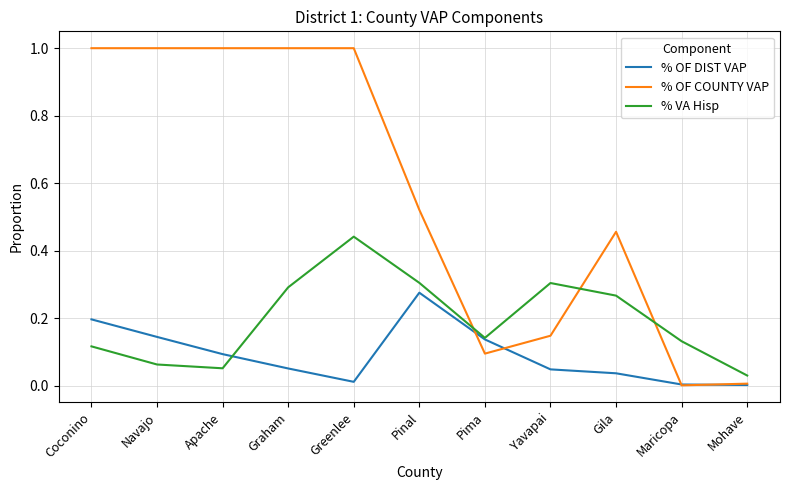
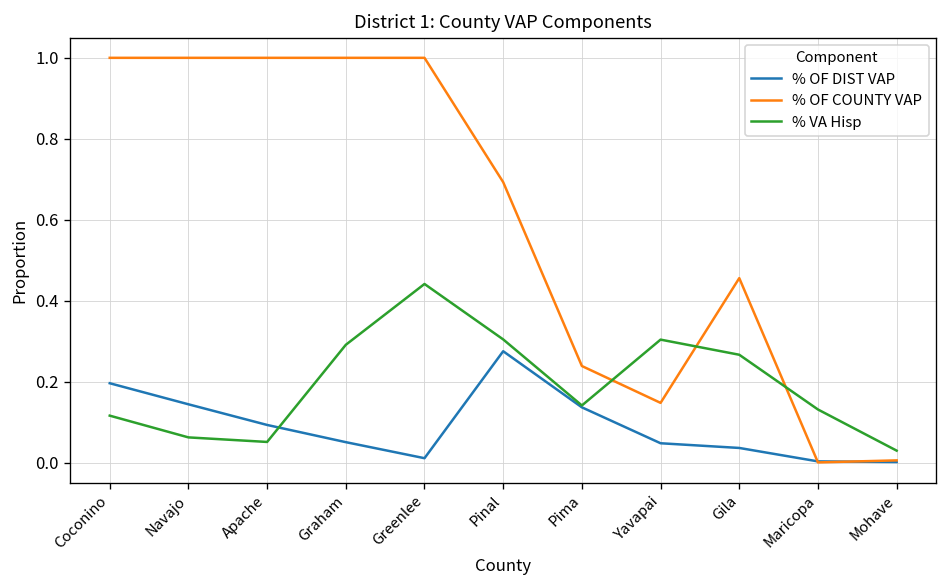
  {
    "% OF DIST VAP": {
      "Coconino": 0.20,
      "Navajo": 0.14,
      "Apache": 0.09,
      "Graham": 0.05,
      "Greenlee": 0.01,
      "Pinal": 0.28,
      "Yavapai": 0.05,
      "Gila": 0.04
    },
    "% OF COUNTY VAP": {
      "Coconino": 1.00,
      "Navajo": 1.00,
      "Apache": 1.00,
      "Graham": 1.00,
      "Greenlee": 1.00,
-     "Pinal": 0.52,
-     "Pima": 0.10,
+     "Pinal": 0.69,
+     "Pima": 0.24,
      "Yavapai": 0.15,
      "Gila": 0.46
    },
    "% VA Hisp": {
      "Coconino": 0.12,
      "Navajo": 0.06,
      "Apache": 0.05,
      "Graham": 0.29,
      "Greenlee": 0.44,
      "Pinal": 0.30,
      "Yavapai": 0.30,
      "Gila": 0.27,
      "Maricopa": 0.13,
      "Mohave": 0.03
    }
  }
